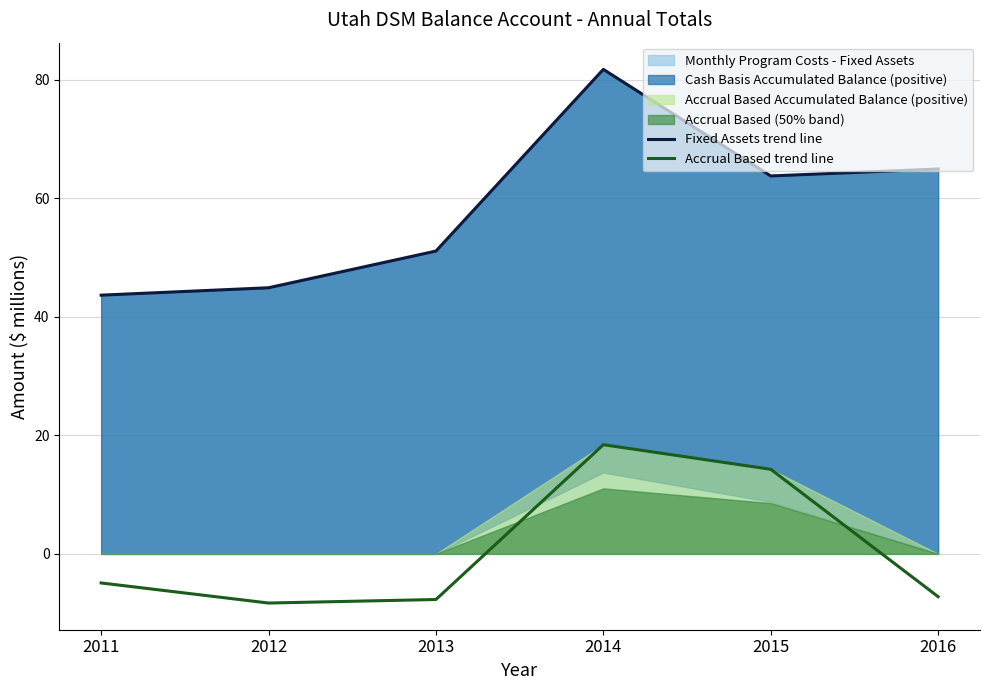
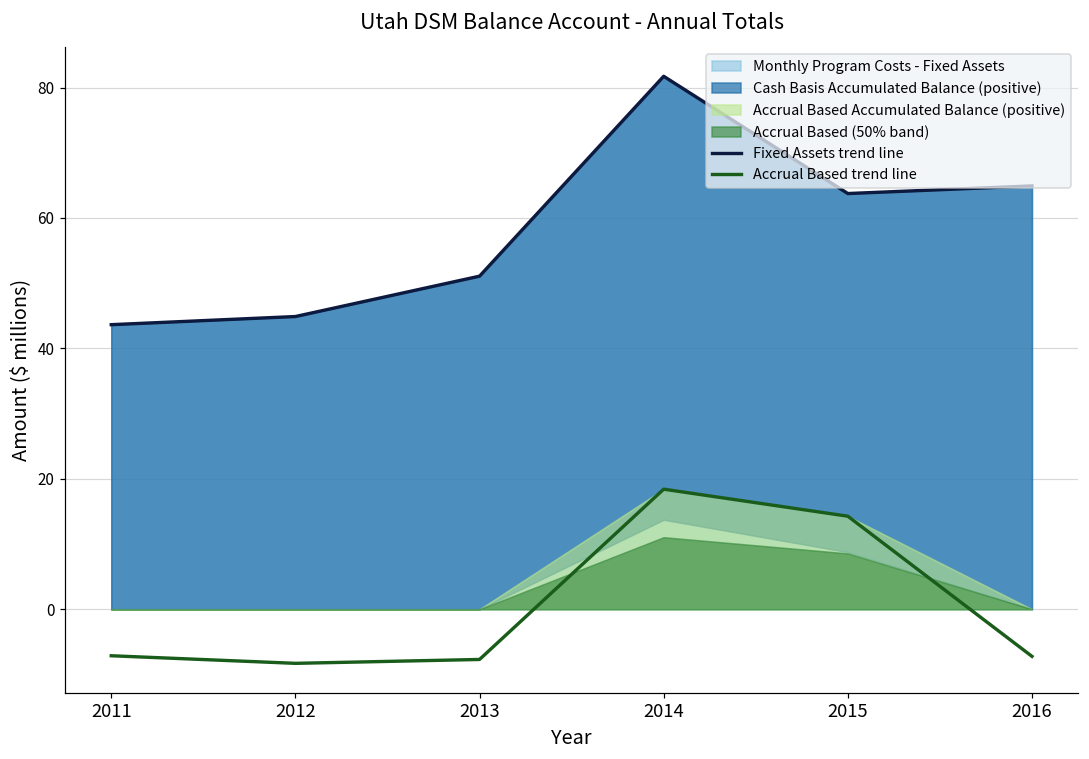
  {
    "Cash Basis Accumulated Balance (positive)": {
      "2011": 44,
      "2012": 45,
      "2013": 51,
      "2014": 82,
      "2015": 64
    },
    "Accrual Based trend line": {
-     "2011": -5,
+     "2011": -7,
      "2012": -8,
      "2013": -8,
      "2016": -7
    },
    "Accrual Based (50% band)": {
      "2014": 11,
      "2015": 9
    }
  }
